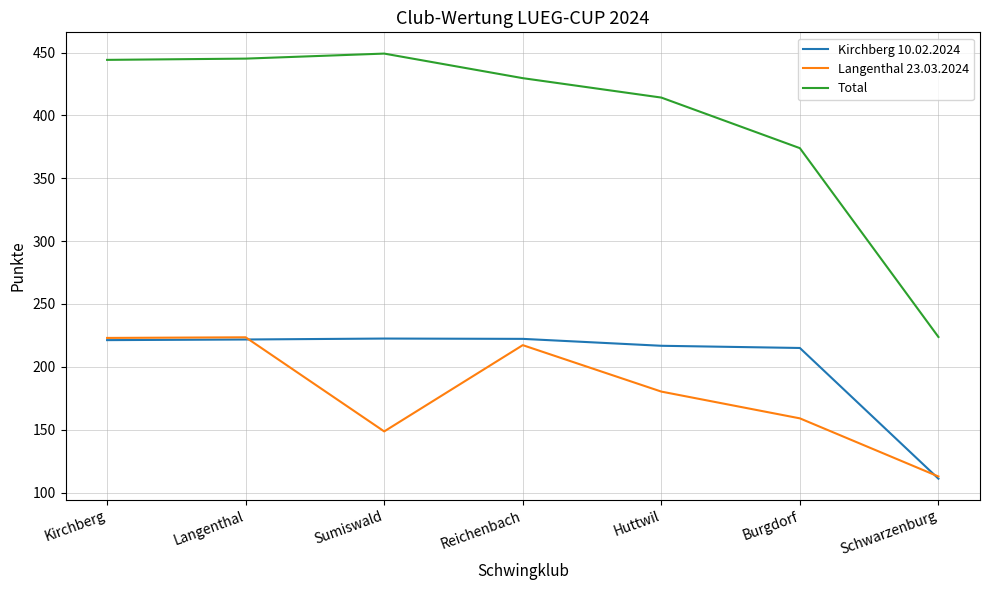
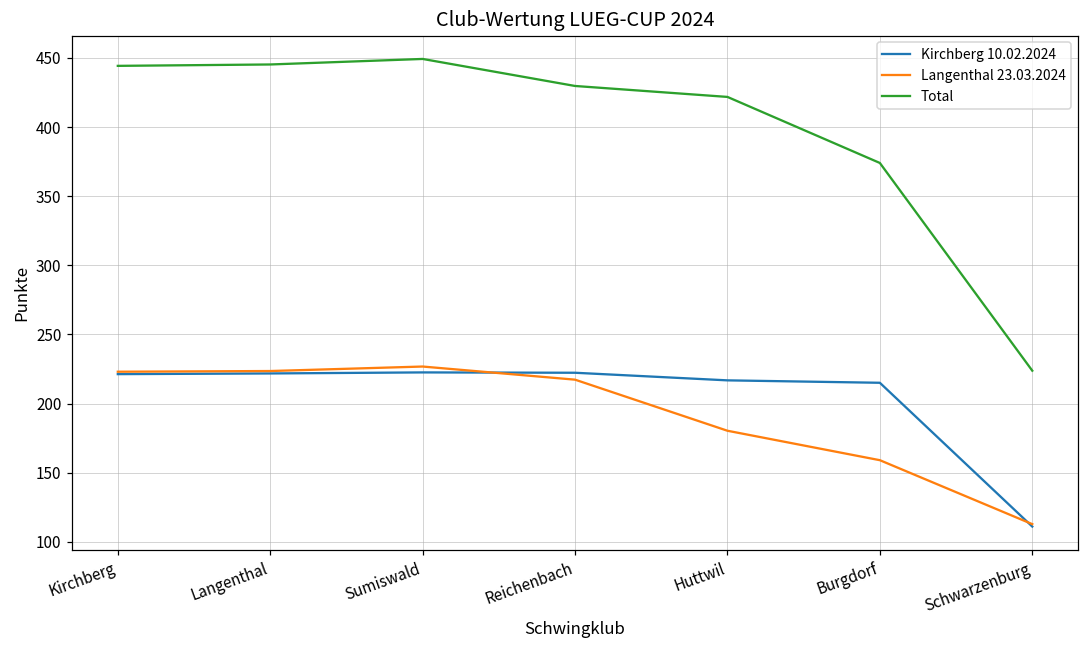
  {
    "Kirchberg 10.02.2024": {
      "Sumiswald": 223,
      "Reichenbach": 222,
      "Huttwil": 217,
      "Burgdorf": 215
    },
    "Langenthal 23.03.2024": {
-     "Sumiswald": 149,
+     "Sumiswald": 227,
      "Reichenbach": 217,
      "Huttwil": 180,
      "Burgdorf": 159
    },
    "Total": {
      "Kirchberg": 444,
      "Langenthal": 445,
      "Sumiswald": 449,
      "Reichenbach": 430,
-     "Huttwil": 414,
+     "Huttwil": 422,
      "Burgdorf": 374,
      "Schwarzenburg": 224
    }
  }
